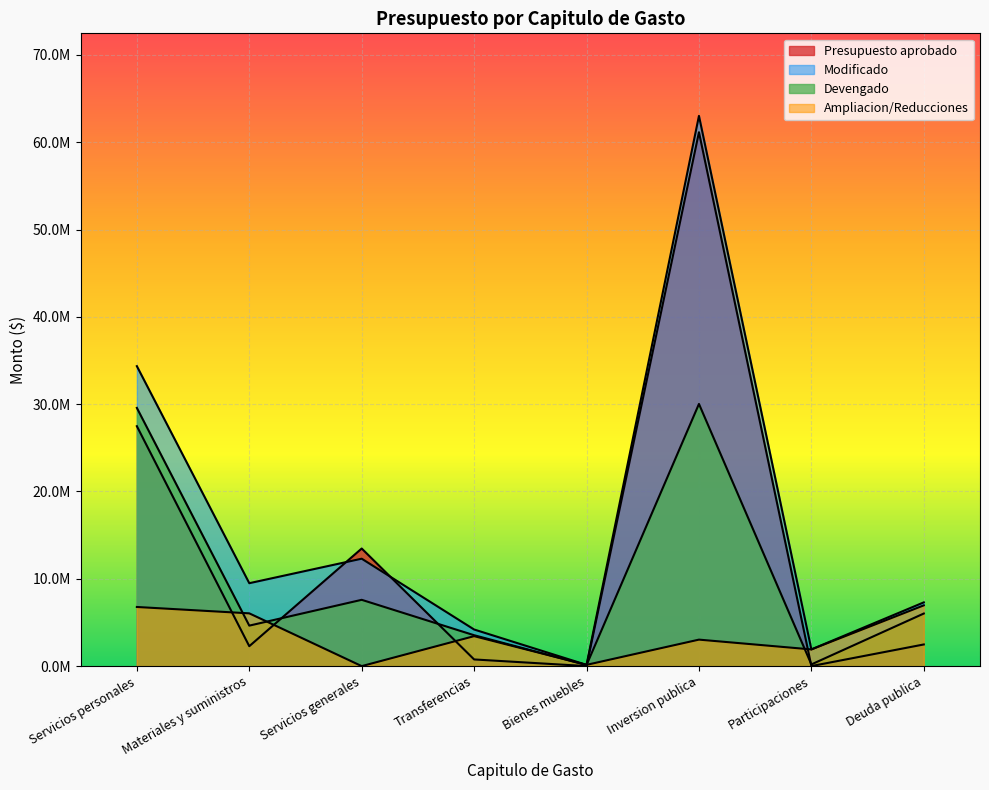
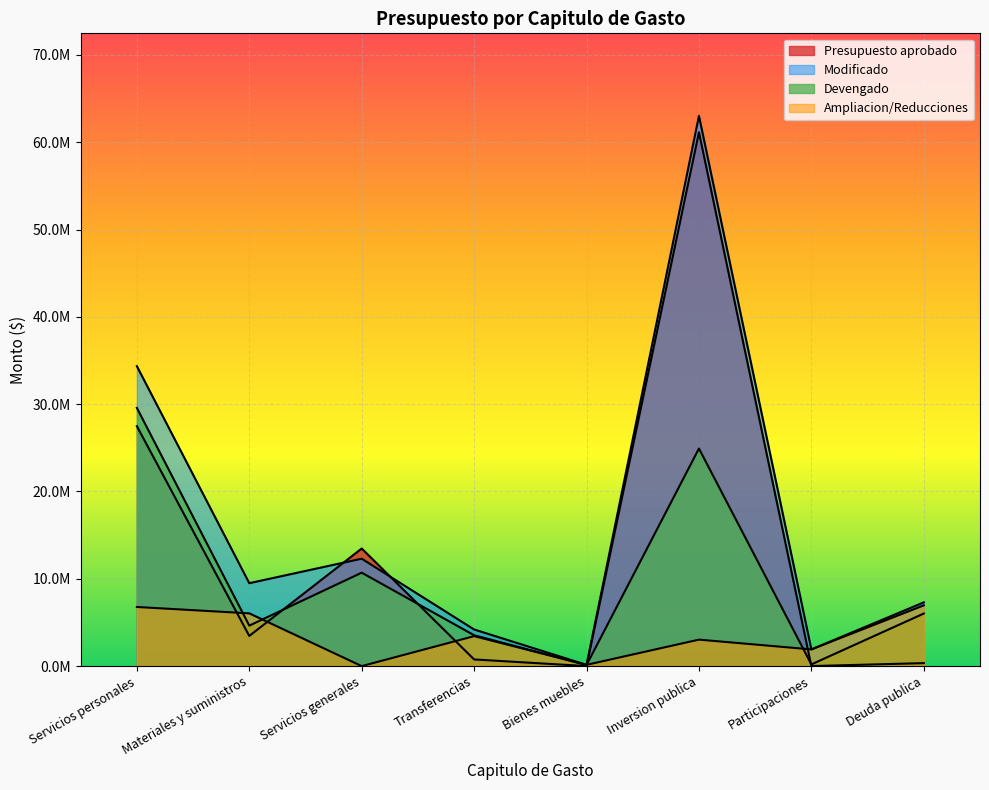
  {
    "Presupuesto aprobado": {
      "Servicios personales": 27000000,
-     "Materiales y suministros": 2000000,
+     "Materiales y suministros": 3000000,
      "Servicios generales": 13000000,
      "Transferencias": 1000000,
      "Inversion publica": 61000000,
-     "Deuda publica": 2000000
+     "Deuda publica": 0
    },
    "Modificado": {
      "Servicios personales": 34000000,
      "Materiales y suministros": 9000000,
      "Servicios generales": 12000000,
      "Transferencias": 4000000,
      "Inversion publica": 63000000,
      "Deuda publica": 7000000
    },
    "Devengado": {
      "Servicios personales": 30000000,
      "Materiales y suministros": 5000000,
-     "Servicios generales": 8000000,
-     "Inversion publica": 30000000,
+     "Servicios generales": 11000000,
+     "Inversion publica": 25000000,
      "Deuda publica": 6000000
    },
    "Ampliacion/Reducciones": {
      "Servicios personales": 7000000,
      "Materiales y suministros": 6000000,
      "Servicios generales": 0,
      "Inversion publica": 3000000,
      "Deuda publica": 7000000
    }
  }
